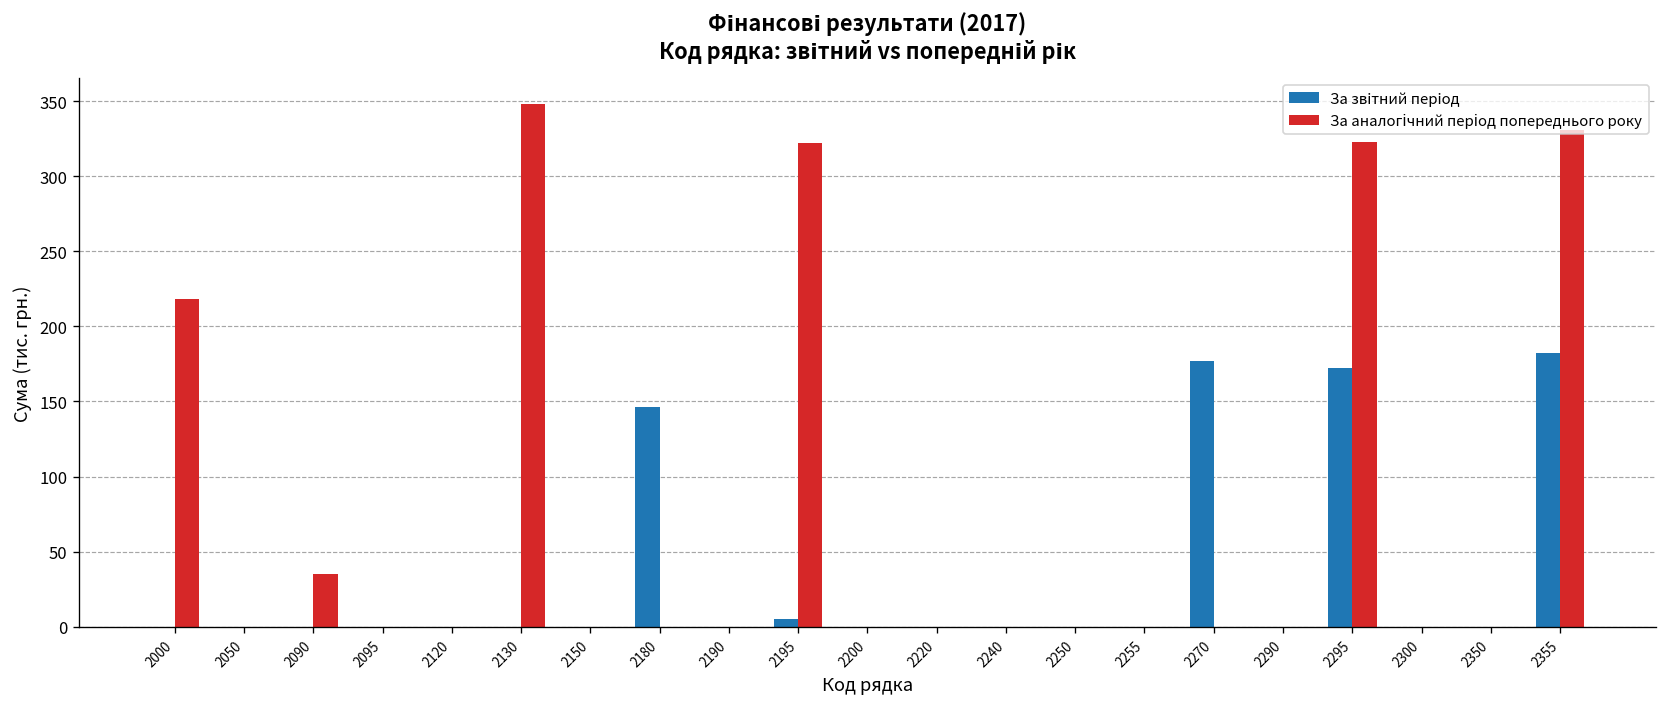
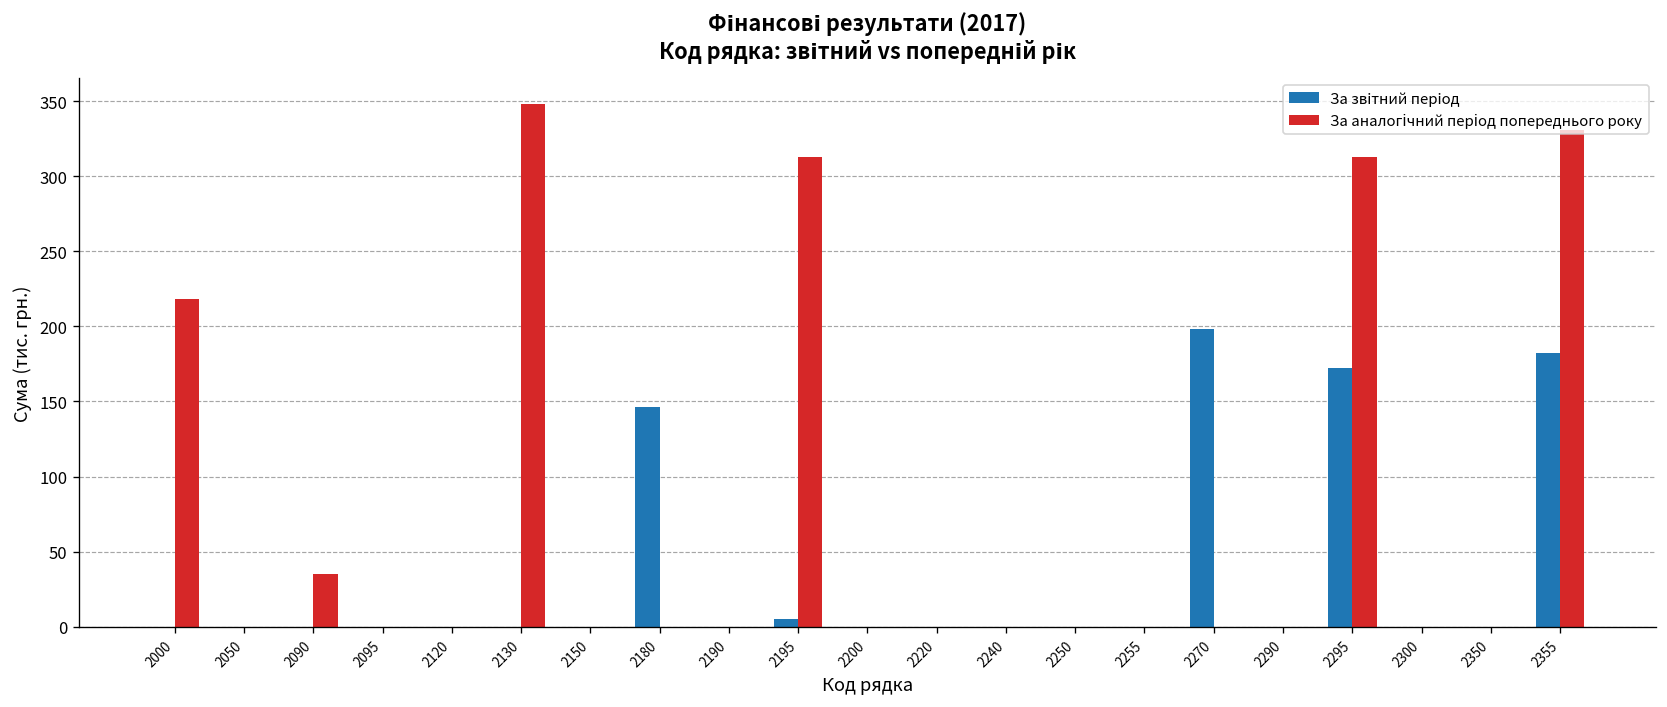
  {
    "За звiтний перiод": {
      "2000": 0,
      "2050": 0,
      "2090": 0,
      "2095": 0,
      "2120": 0,
      "2130": 0,
      "2150": 0,
      "2180": 146,
      "2190": 0,
      "2195": 5,
      "2200": 0,
      "2220": 0,
      "2240": 0,
      "2250": 0,
      "2255": 0,
-     "2270": 177,
+     "2270": 198,
      "2290": 0,
      "2295": 172,
      "2300": 0,
      "2350": 0,
      "2355": 182
    },
    "За аналогічний період попереднього року": {
      "2000": 218,
      "2050": 0,
      "2090": 35,
      "2095": 0,
      "2120": 0,
      "2130": 348,
      "2150": 0,
      "2180": 0,
      "2190": 0,
-     "2195": 322,
+     "2195": 313,
      "2200": 0,
      "2220": 0,
      "2240": 0,
      "2250": 0,
      "2255": 0,
      "2270": 0,
      "2290": 0,
-     "2295": 323,
+     "2295": 313,
      "2300": 0,
      "2350": 0
    }
  }
